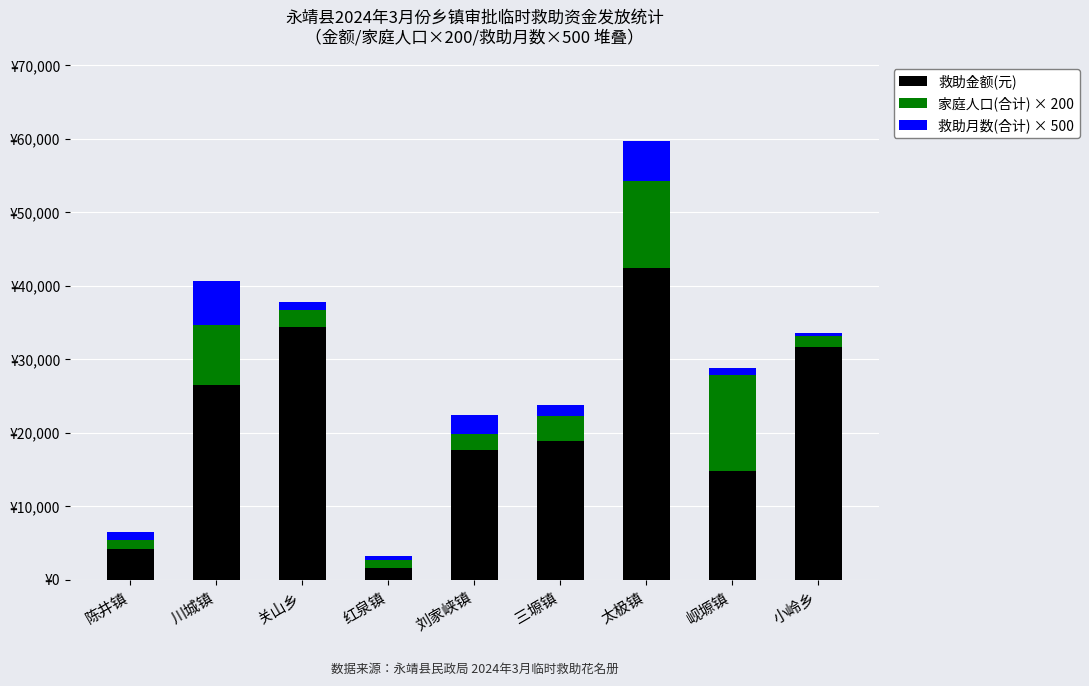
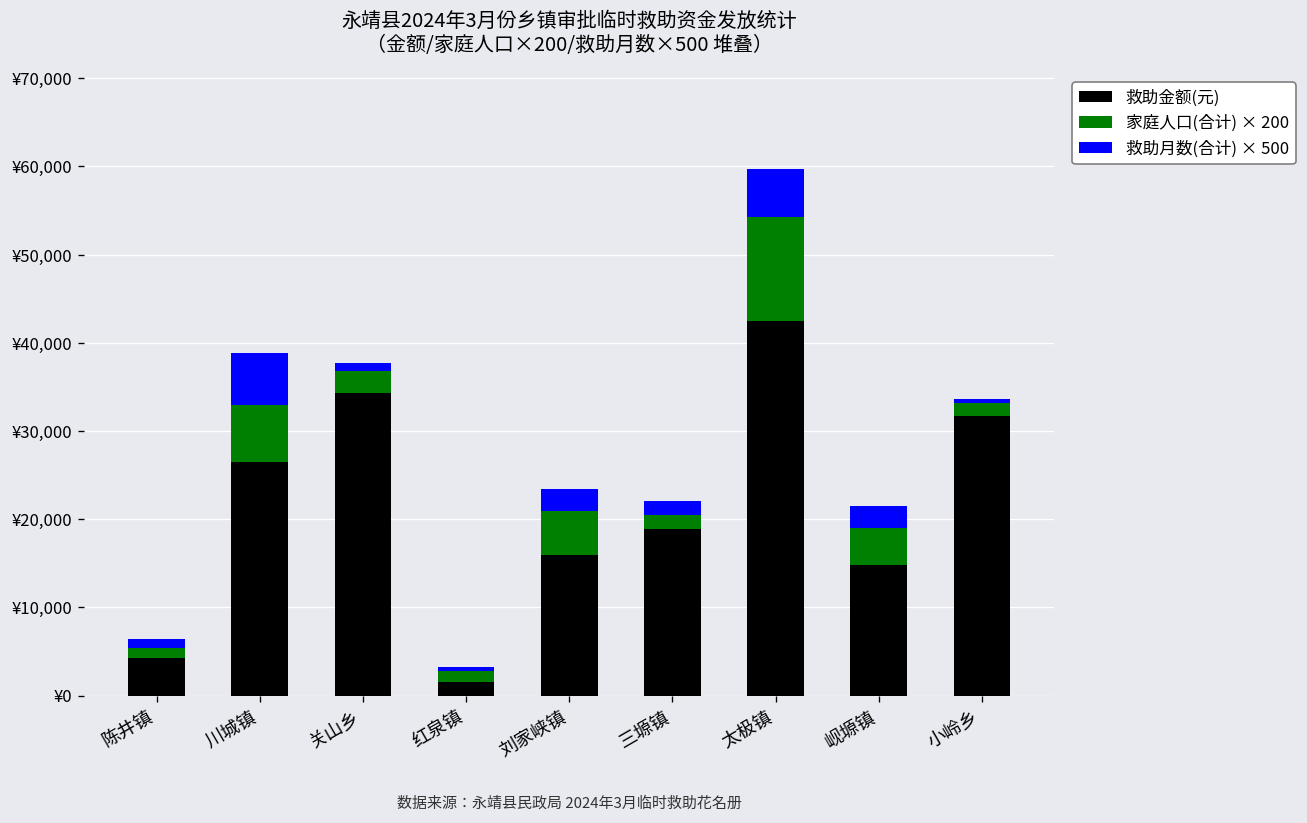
  {
    "救助金额(元)": {
      "陈井镇": "¥4,000",
      "川城镇": "¥26,000",
      "关山乡": "¥34,000",
      "红泉镇": "¥2,000",
-     "刘家峡镇": "¥18,000",
+     "刘家峡镇": "¥16,000",
      "三塬镇": "¥19,000",
      "太极镇": "¥42,000",
      "岘塬镇": "¥15,000",
      "小岭乡": "¥32,000"
    },
    "家庭人口(合计) × 200": {
      "陈井镇": "¥1,000",
-     "川城镇": "¥8,000",
+     "川城镇": "¥6,000",
      "关山乡": "¥2,000",
      "红泉镇": "¥1,000",
-     "刘家峡镇": "¥2,000",
-     "三塬镇": "¥3,000",
+     "刘家峡镇": "¥5,000",
+     "三塬镇": "¥2,000",
      "太极镇": "¥12,000",
-     "岘塬镇": "¥13,000",
+     "岘塬镇": "¥4,000",
      "小岭乡": "¥1,000"
    },
    "救助月数(合计) × 500": {
      "陈井镇": "¥1,000",
      "川城镇": "¥6,000",
      "关山乡": "¥1,000",
      "红泉镇": "¥1,000",
      "刘家峡镇": "¥3,000",
      "三塬镇": "¥2,000",
      "太极镇": "¥6,000",
-     "岘塬镇": "¥1,000",
+     "岘塬镇": "¥3,000",
      "小岭乡": "¥1,000"
    }
  }
